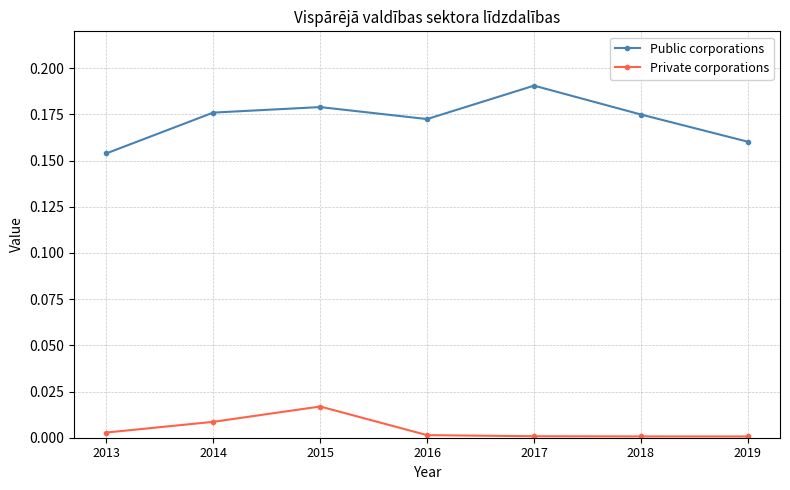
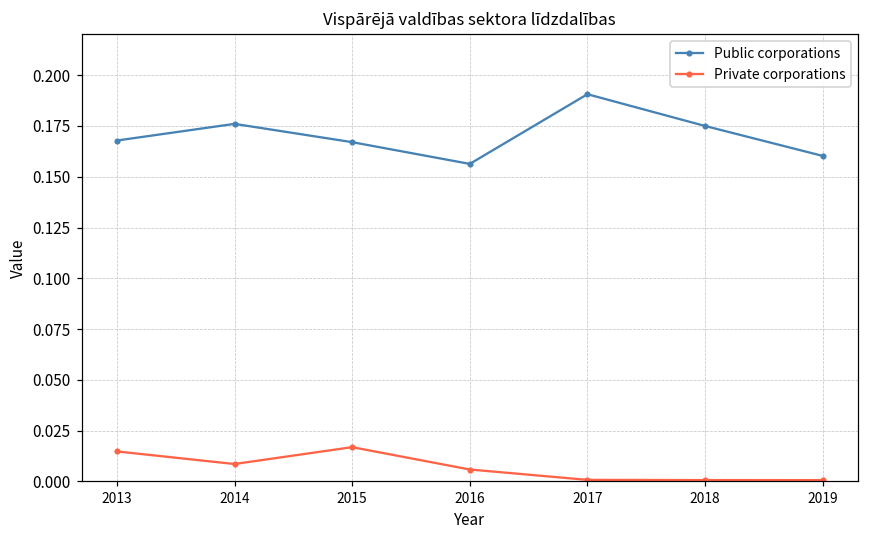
  {
    "Public corporations": {
-     "2013": 0.154,
+     "2013": 0.168,
      "2014": 0.176,
-     "2015": 0.179,
-     "2016": 0.173,
+     "2015": 0.167,
+     "2016": 0.156,
      "2017": 0.191,
      "2018": 0.175,
      "2019": 0.160
    },
    "Private corporations": {
-     "2013": 0.003,
+     "2013": 0.015,
      "2014": 0.009,
      "2015": 0.017,
-     "2016": 0.001,
+     "2016": 0.006,
      "2017": 0.001,
      "2018": 0.001,
      "2019": 0.001
    }
  }
